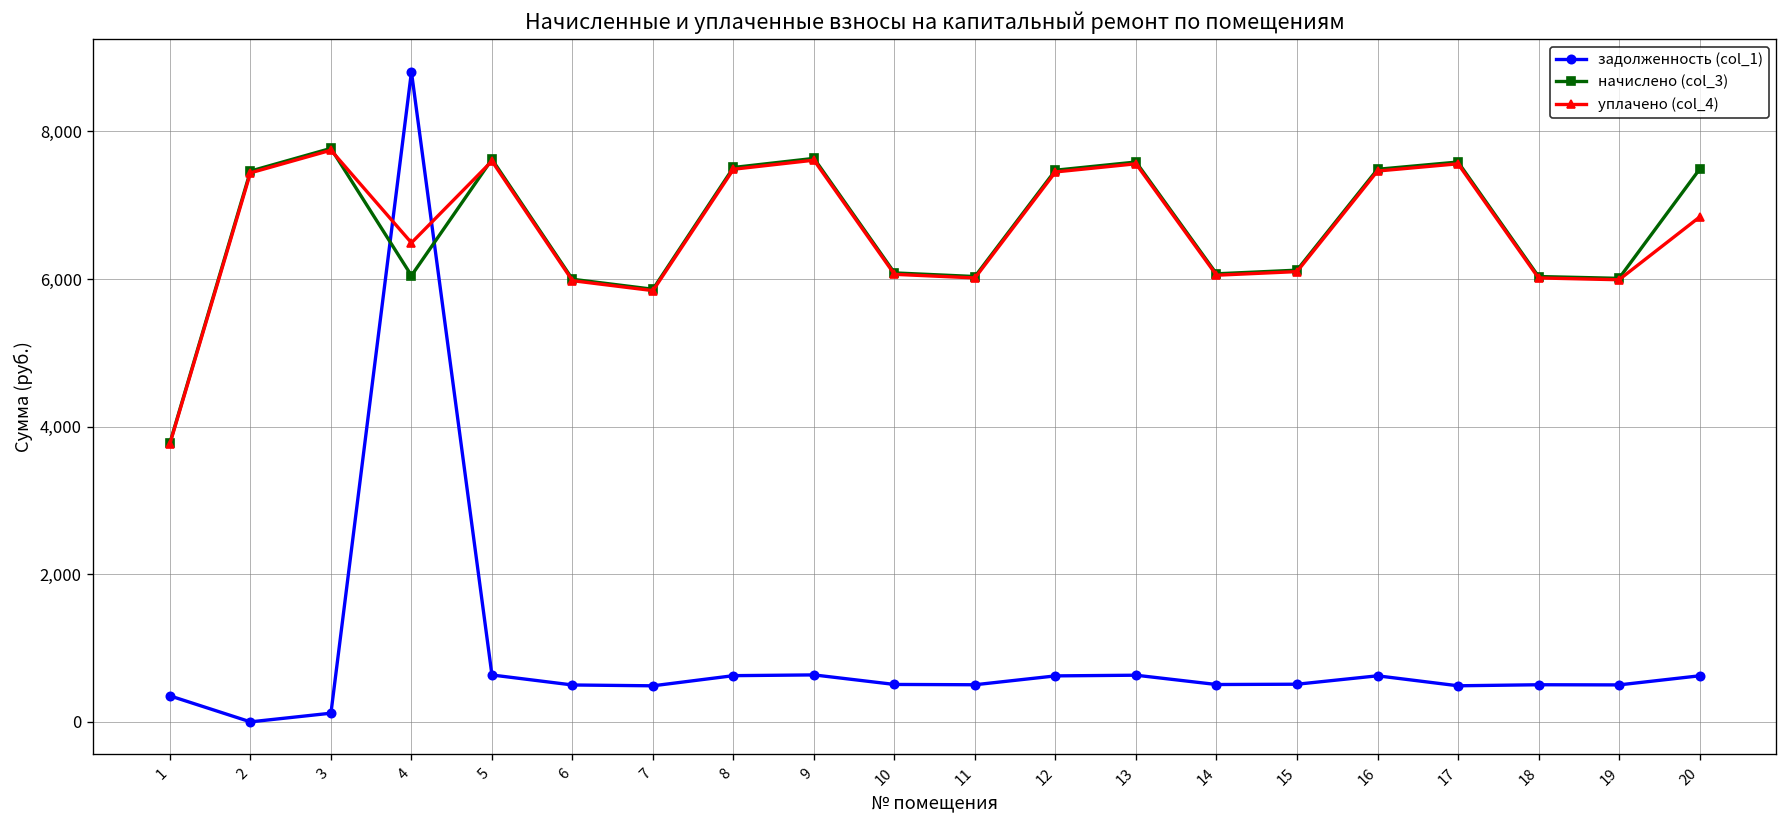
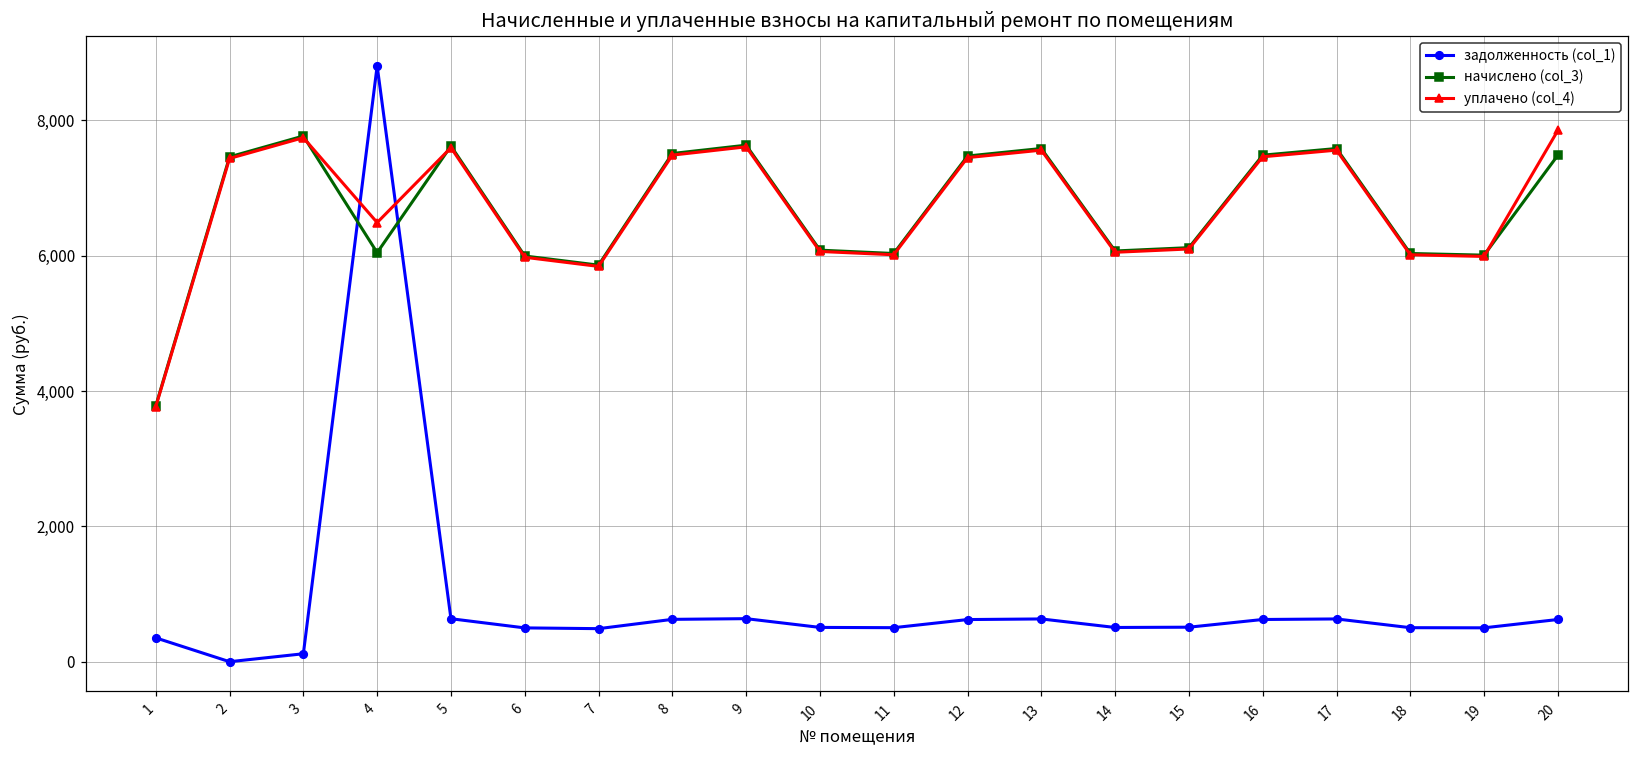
  {
    "задолженность (col_1)": {
      "1": "400",
      "2": "0",
      "3": "100",
      "4": "8,800",
      "5": "600",
      "6": "500",
      "7": "500",
      "8": "600",
      "9": "600",
      "10": "500",
      "11": "500",
      "12": "600",
      "13": "600",
      "14": "500",
      "15": "500",
      "16": "600",
-     "17": "500",
+     "17": "600",
      "18": "500",
      "19": "500",
      "20": "600"
    },
    "начислено (col_3)": {
      "4": "6,000",
      "20": "7,500"
    },
    "уплачено (col_4)": {
      "4": "6,500",
-     "20": "6,800"
+     "20": "7,900"
    }
  }
